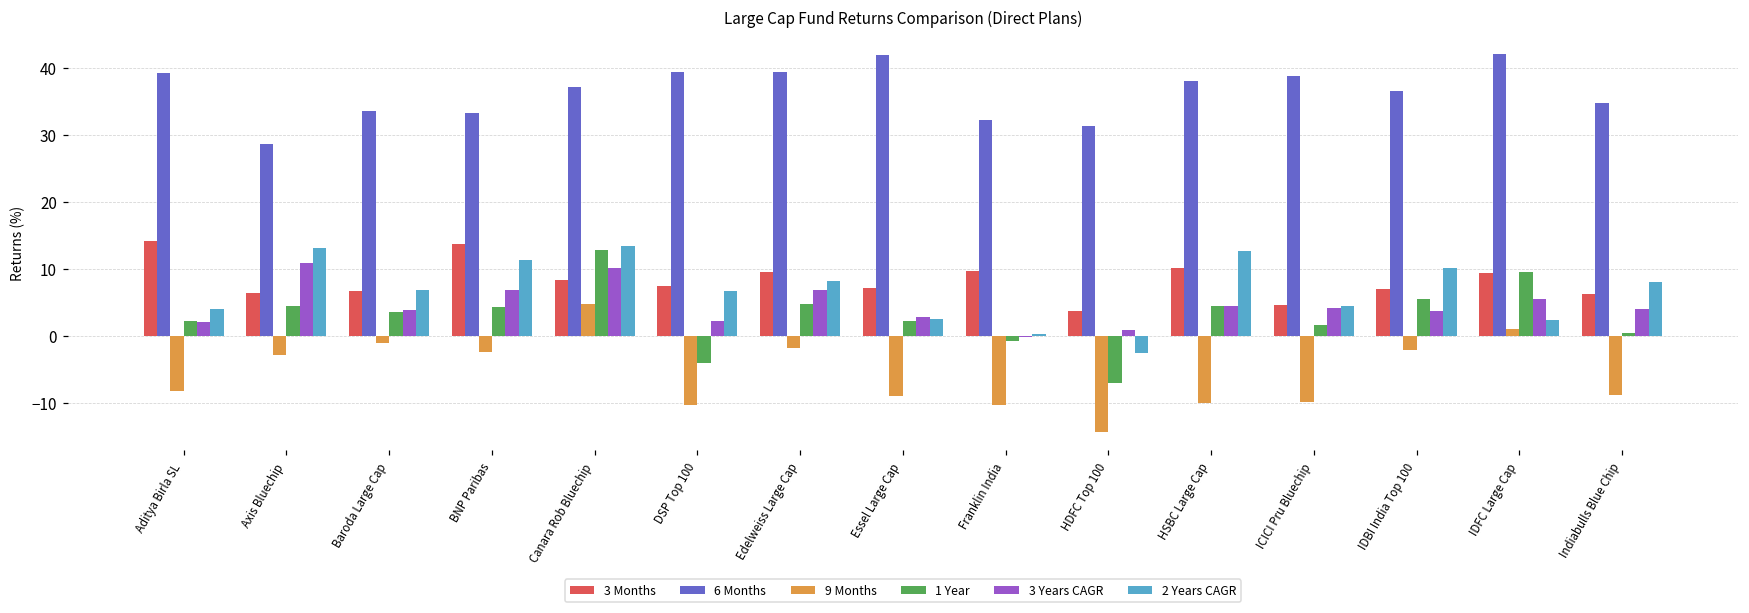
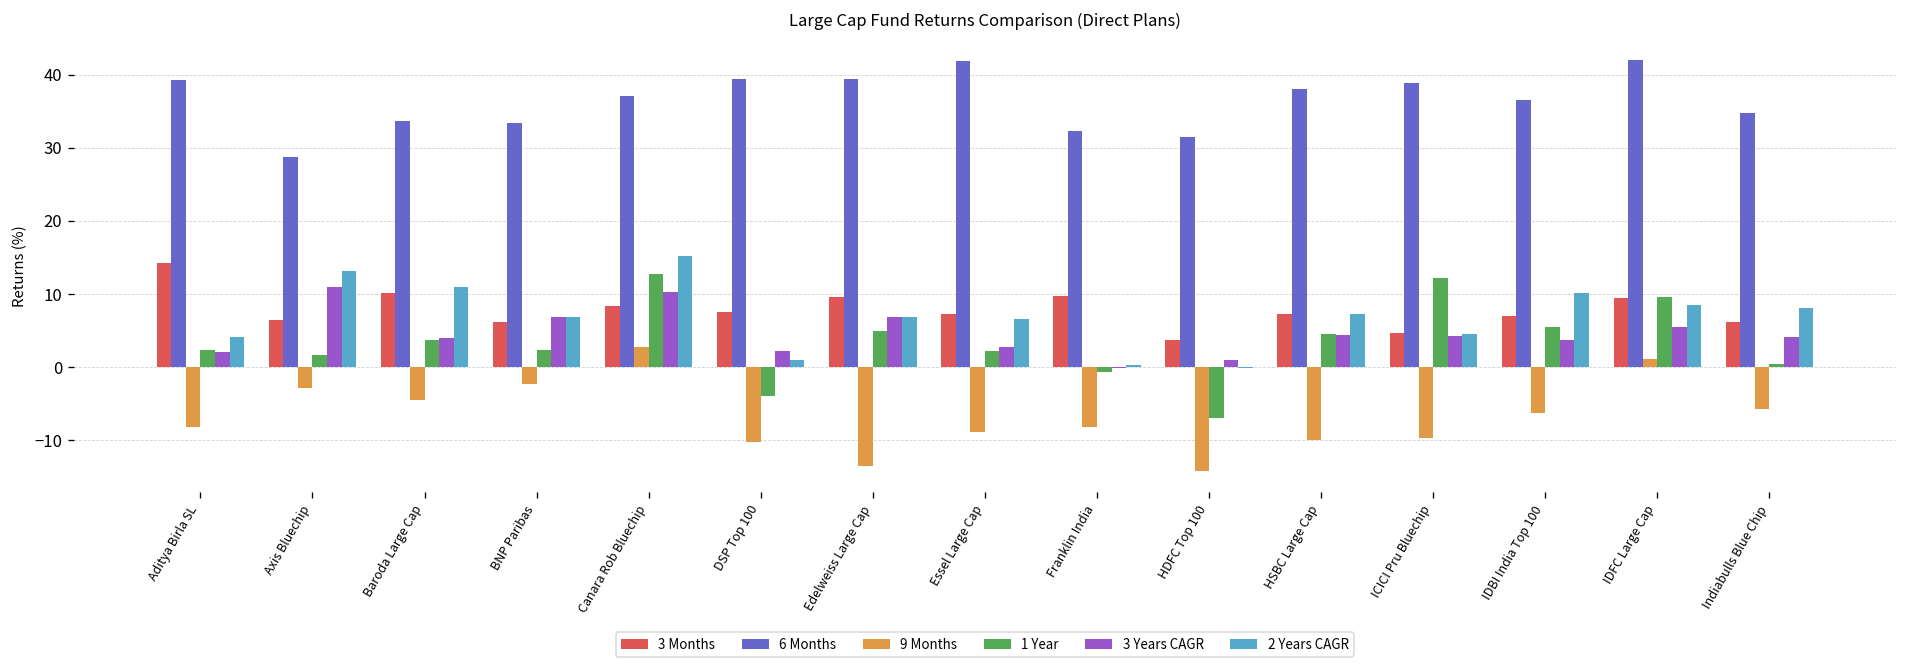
  {
    "3 Months": {
      "Aditya Birla SL": 14,
      "Axis Bluechip": 6,
-     "Baroda Large Cap": 7,
-     "BNP Paribas": 14,
+     "Baroda Large Cap": 10,
+     "BNP Paribas": 6,
      "Canara Rob Bluechip": 8,
      "DSP Top 100": 8,
      "Edelweiss Large Cap": 10,
      "Essel Large Cap": 7,
      "Franklin India": 10,
      "HDFC Top 100": 4,
-     "HSBC Large Cap": 10,
+     "HSBC Large Cap": 7,
      "ICICI Pru Bluechip": 5,
      "IDBI India Top 100": 7,
      "IDFC Large Cap": 9,
      "Indiabulls Blue Chip": 6
    },
    "9 Months": {
      "Aditya Birla SL": -8,
      "Axis Bluechip": -3,
-     "Baroda Large Cap": -1,
+     "Baroda Large Cap": -5,
      "BNP Paribas": -2,
-     "Canara Rob Bluechip": 5,
+     "Canara Rob Bluechip": 3,
      "DSP Top 100": -10,
-     "Edelweiss Large Cap": -2,
+     "Edelweiss Large Cap": -14,
      "Essel Large Cap": -9,
-     "Franklin India": -10,
+     "Franklin India": -8,
      "HDFC Top 100": -14,
      "HSBC Large Cap": -10,
      "ICICI Pru Bluechip": -10,
-     "IDBI India Top 100": -2,
+     "IDBI India Top 100": -6,
      "IDFC Large Cap": 1,
-     "Indiabulls Blue Chip": -9
+     "Indiabulls Blue Chip": -6
    },
    "1 Year": {
      "Aditya Birla SL": 2,
-     "Axis Bluechip": 5,
+     "Axis Bluechip": 2,
      "Baroda Large Cap": 4,
-     "BNP Paribas": 4,
+     "BNP Paribas": 2,
      "Canara Rob Bluechip": 13,
      "DSP Top 100": -4,
      "Edelweiss Large Cap": 5,
      "Essel Large Cap": 2,
      "Franklin India": -1,
      "HDFC Top 100": -7,
      "HSBC Large Cap": 5,
-     "ICICI Pru Bluechip": 2,
+     "ICICI Pru Bluechip": 12,
      "IDBI India Top 100": 5,
      "IDFC Large Cap": 10
    },
    "2 Years CAGR": {
      "Aditya Birla SL": 4,
      "Axis Bluechip": 13,
-     "Baroda Large Cap": 7,
-     "BNP Paribas": 11,
-     "Canara Rob Bluechip": 14,
-     "DSP Top 100": 7,
-     "Edelweiss Large Cap": 8,
-     "Essel Large Cap": 3,
-     "HDFC Top 100": -2,
-     "HSBC Large Cap": 13,
+     "Baroda Large Cap": 11,
+     "BNP Paribas": 7,
+     "Canara Rob Bluechip": 15,
+     "DSP Top 100": 1,
+     "Edelweiss Large Cap": 7,
+     "Essel Large Cap": 7,
+     "HDFC Top 100": 0,
+     "HSBC Large Cap": 7,
      "ICICI Pru Bluechip": 4,
      "IDBI India Top 100": 10,
-     "IDFC Large Cap": 2,
+     "IDFC Large Cap": 8,
      "Indiabulls Blue Chip": 8
    }
  }
